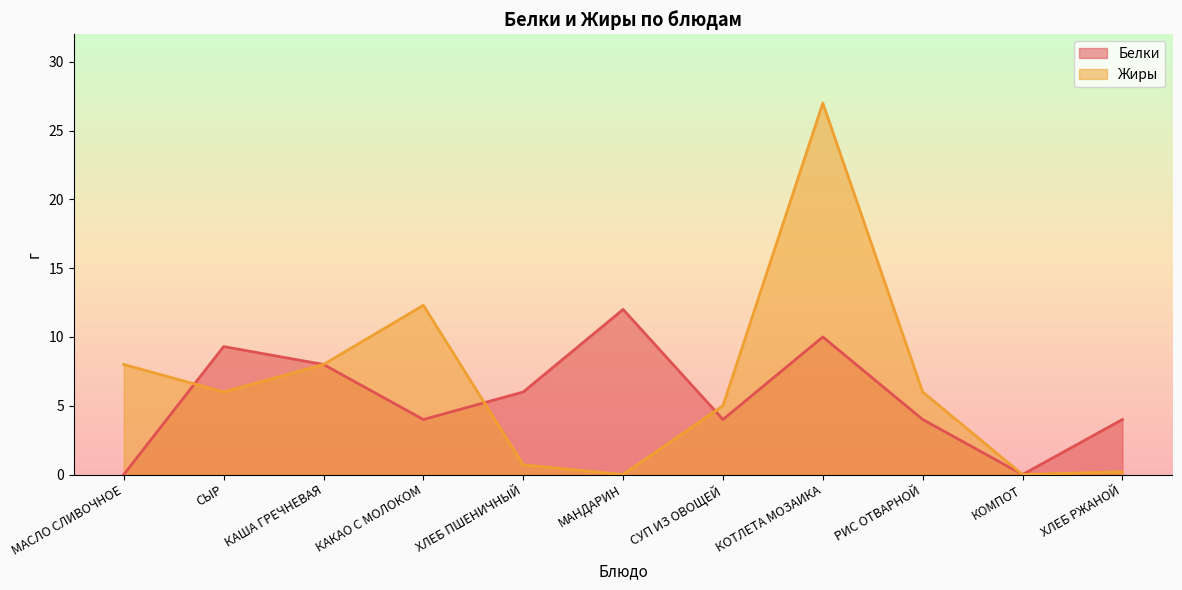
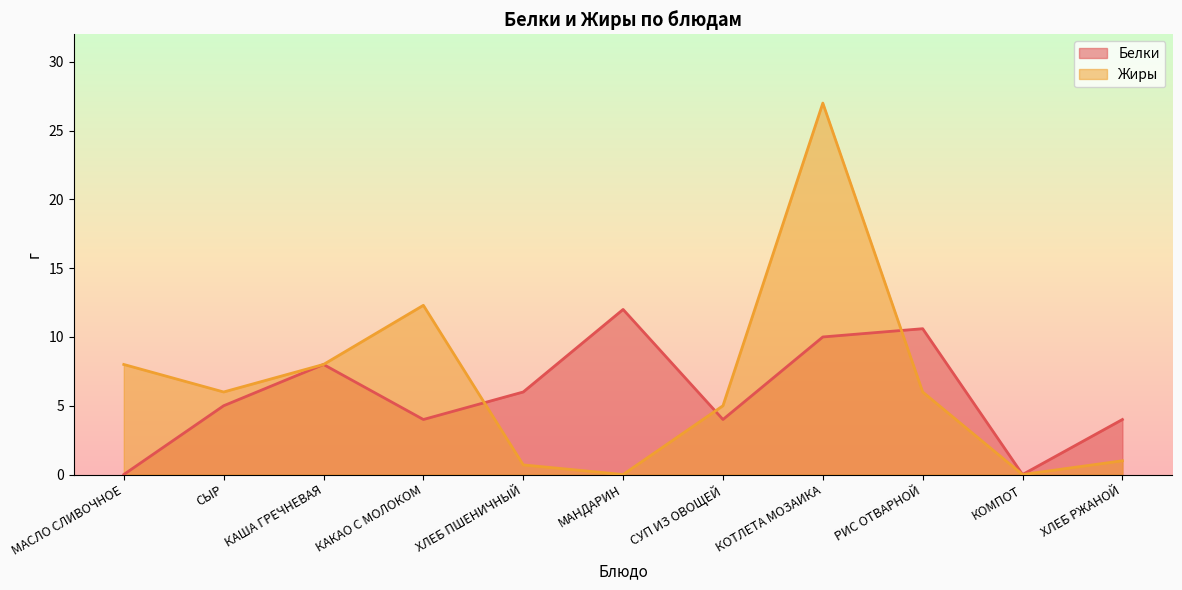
  {
    "Белки": {
      "МАСЛО СЛИВОЧНОЕ": 0.0,
-     "СЫР": 9.3,
+     "СЫР": 5.0,
      "КАКАО С МОЛОКОМ": 4.0,
      "ХЛЕБ ПШЕНИЧНЫЙ": 6.0,
      "МАНДАРИН": 12.0,
      "СУП ИЗ ОВОЩЕЙ": 4.0,
      "КОТЛЕТА МОЗАИКА": 10.0,
-     "РИС ОТВАРНОЙ": 4.0,
+     "РИС ОТВАРНОЙ": 10.6,
      "ХЛЕБ РЖАНОЙ": 4.0
    },
    "Жиры": {
      "МАСЛО СЛИВОЧНОЕ": 8.0,
      "СЫР": 6.0,
      "КАКАО С МОЛОКОМ": 12.3,
      "ХЛЕБ ПШЕНИЧНЫЙ": 0.7,
      "МАНДАРИН": 0.0,
      "СУП ИЗ ОВОЩЕЙ": 5.0,
      "КОТЛЕТА МОЗАИКА": 27.0,
      "РИС ОТВАРНОЙ": 6.0,
-     "ХЛЕБ РЖАНОЙ": 0.2
+     "ХЛЕБ РЖАНОЙ": 1.0
    }
  }
